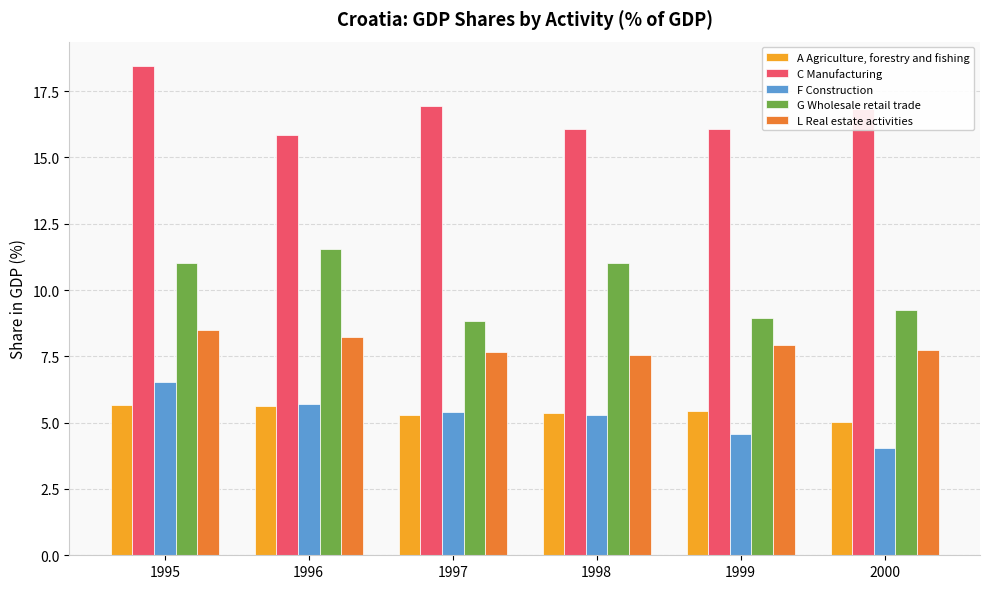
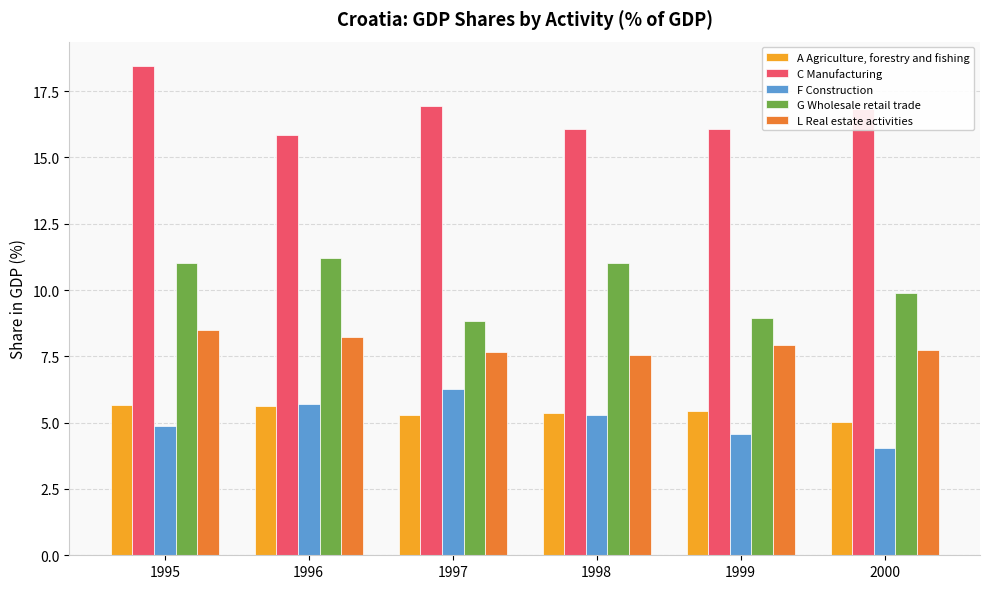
  {
    "C Manufacturing": {
      "1995": 18.4,
      "1996": 15.8,
      "1997": 16.9,
      "1998": 16.1,
      "1999": 16.1
    },
    "F Construction": {
-     "1995": 6.5,
+     "1995": 4.9,
      "1996": 5.7,
-     "1997": 5.4,
+     "1997": 6.3,
      "1998": 5.3,
      "1999": 4.6,
      "2000": 4.0
    },
    "G Wholesale retail trade": {
      "1995": 11.0,
-     "1996": 11.6,
+     "1996": 11.2,
      "1997": 8.8,
      "1998": 11.0,
      "1999": 9.0,
-     "2000": 9.2
+     "2000": 9.9
    }
  }
